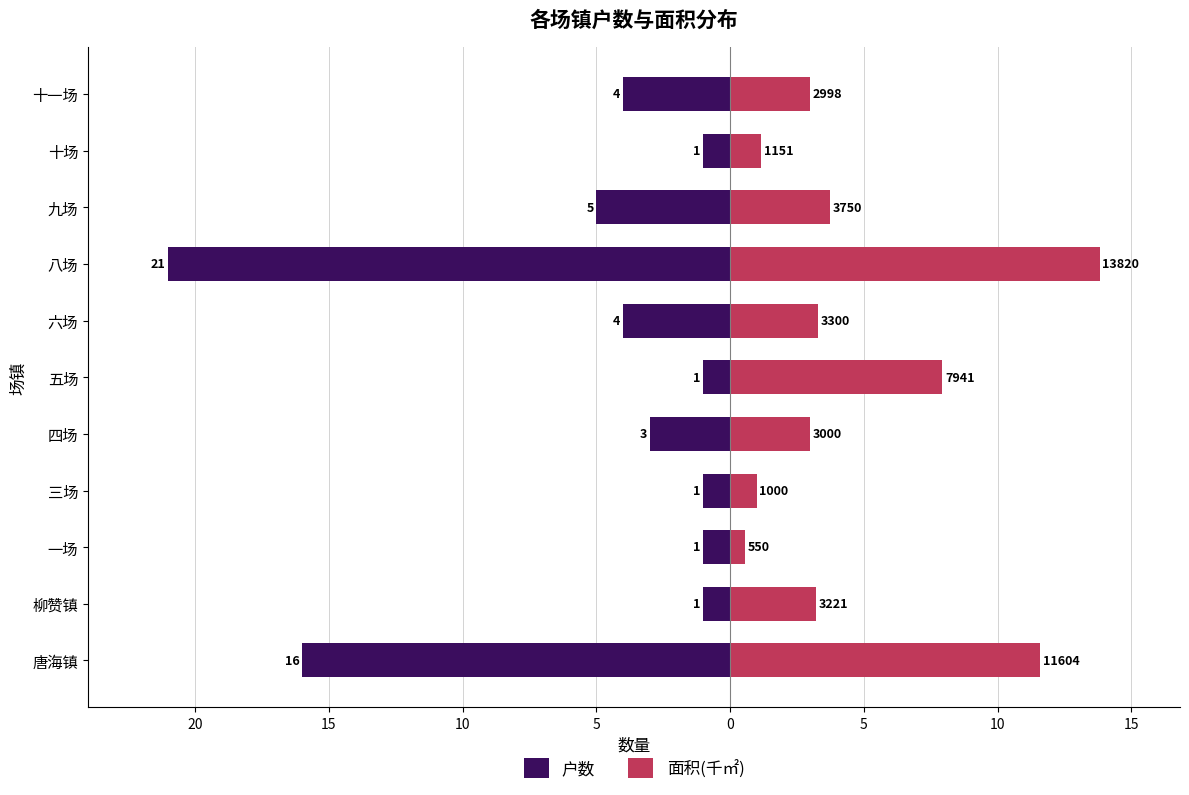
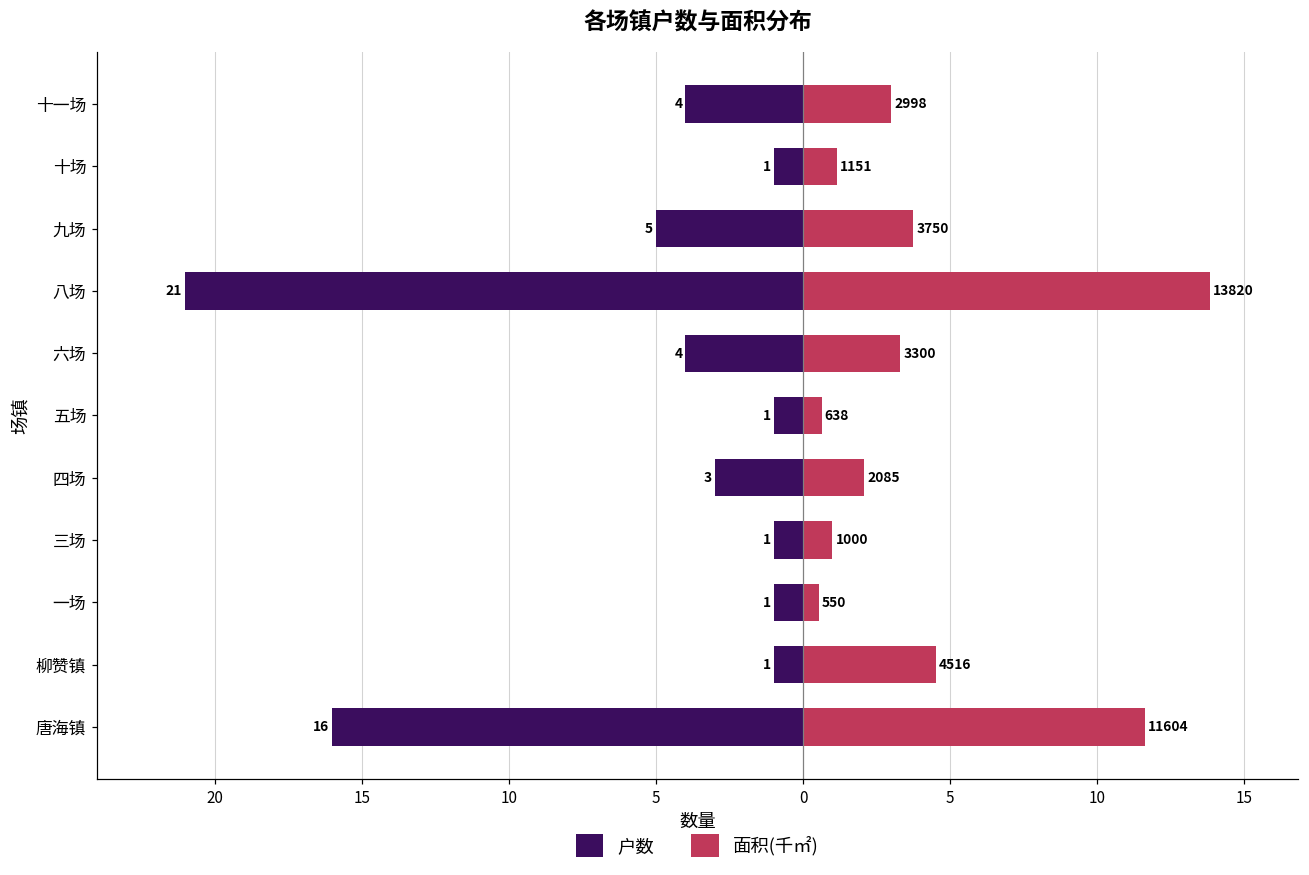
  {
    "面积(千㎡)": {
-     "五场": 7941,
-     "四场": 3000,
-     "柳赞镇": 3221
+     "五场": 638,
+     "四场": 2085,
+     "柳赞镇": 4516
    }
  }
